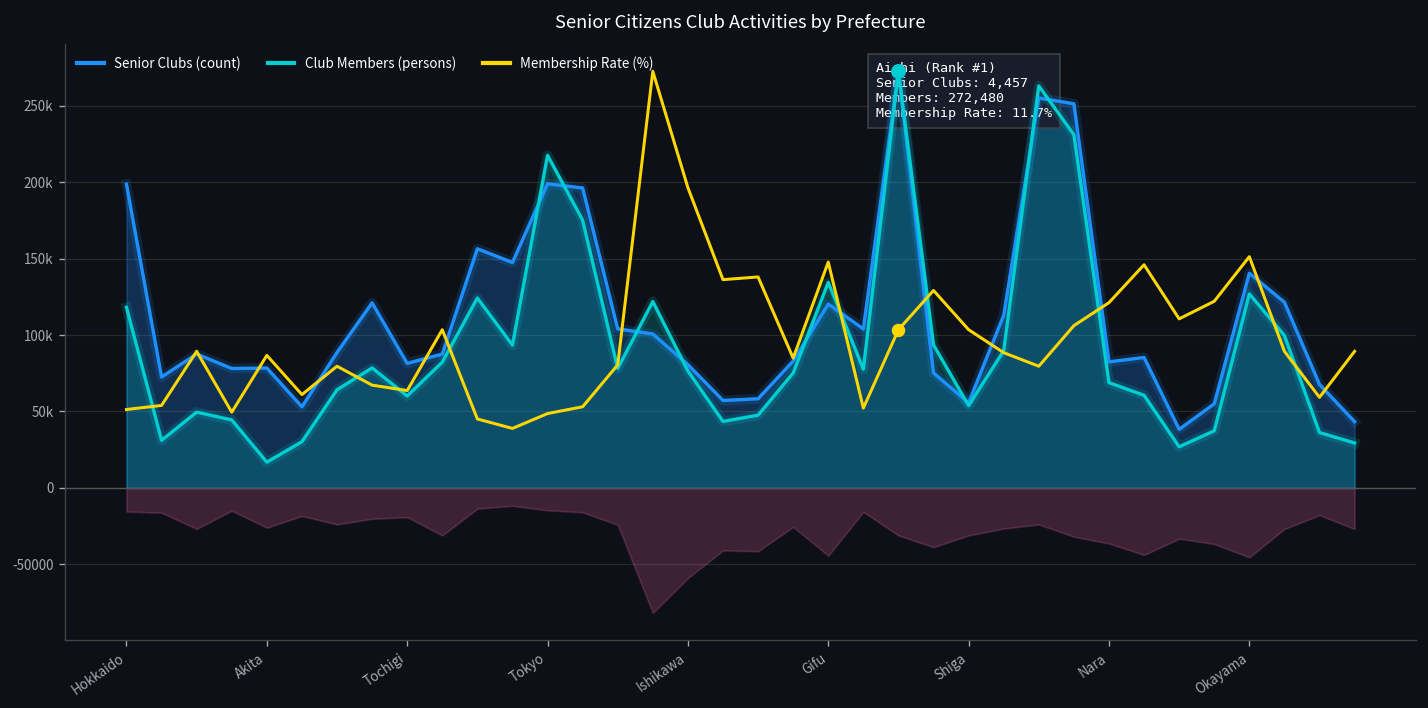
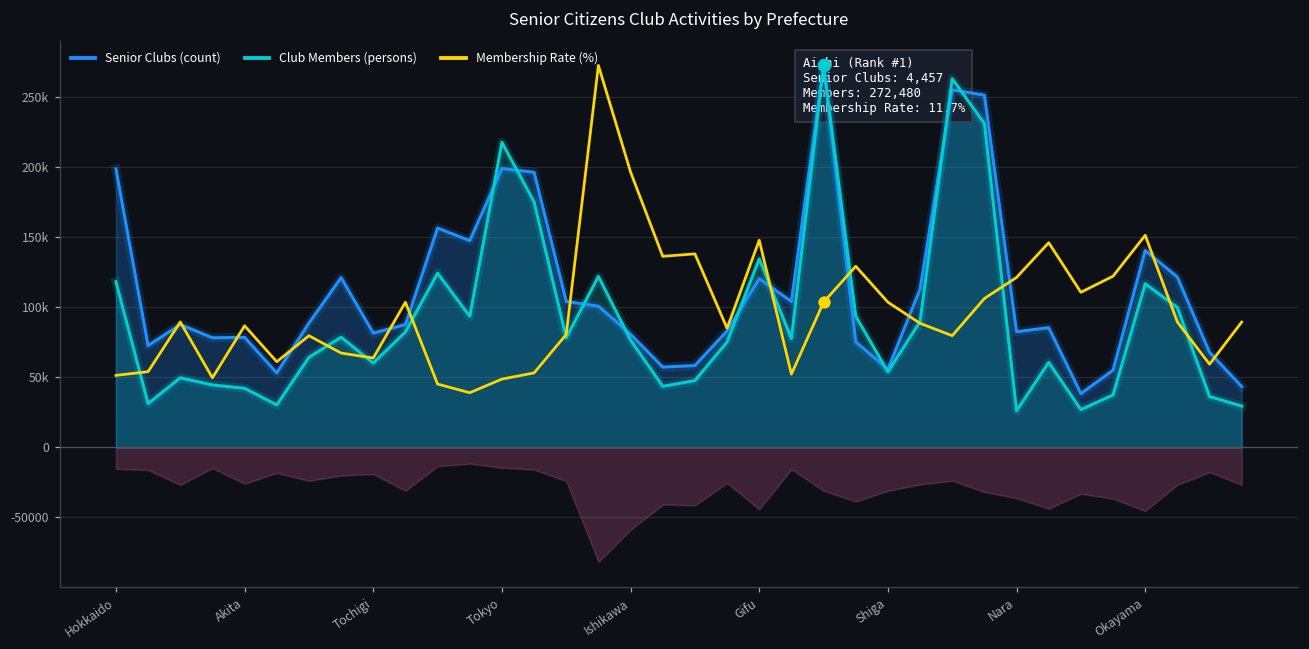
  {
    "Club Members (persons)": {
      "Hokkaido": 118000,
-     "Akita": 17000,
+     "Akita": 42000,
      "Tochigi": 60000,
      "Tokyo": 218000,
      "Ishikawa": 76000,
      "Gifu": 134000,
-     "Nara": 69000,
-     "Okayama": 127000
+     "Nara": 26000,
+     "Okayama": 117000
    }
  }
